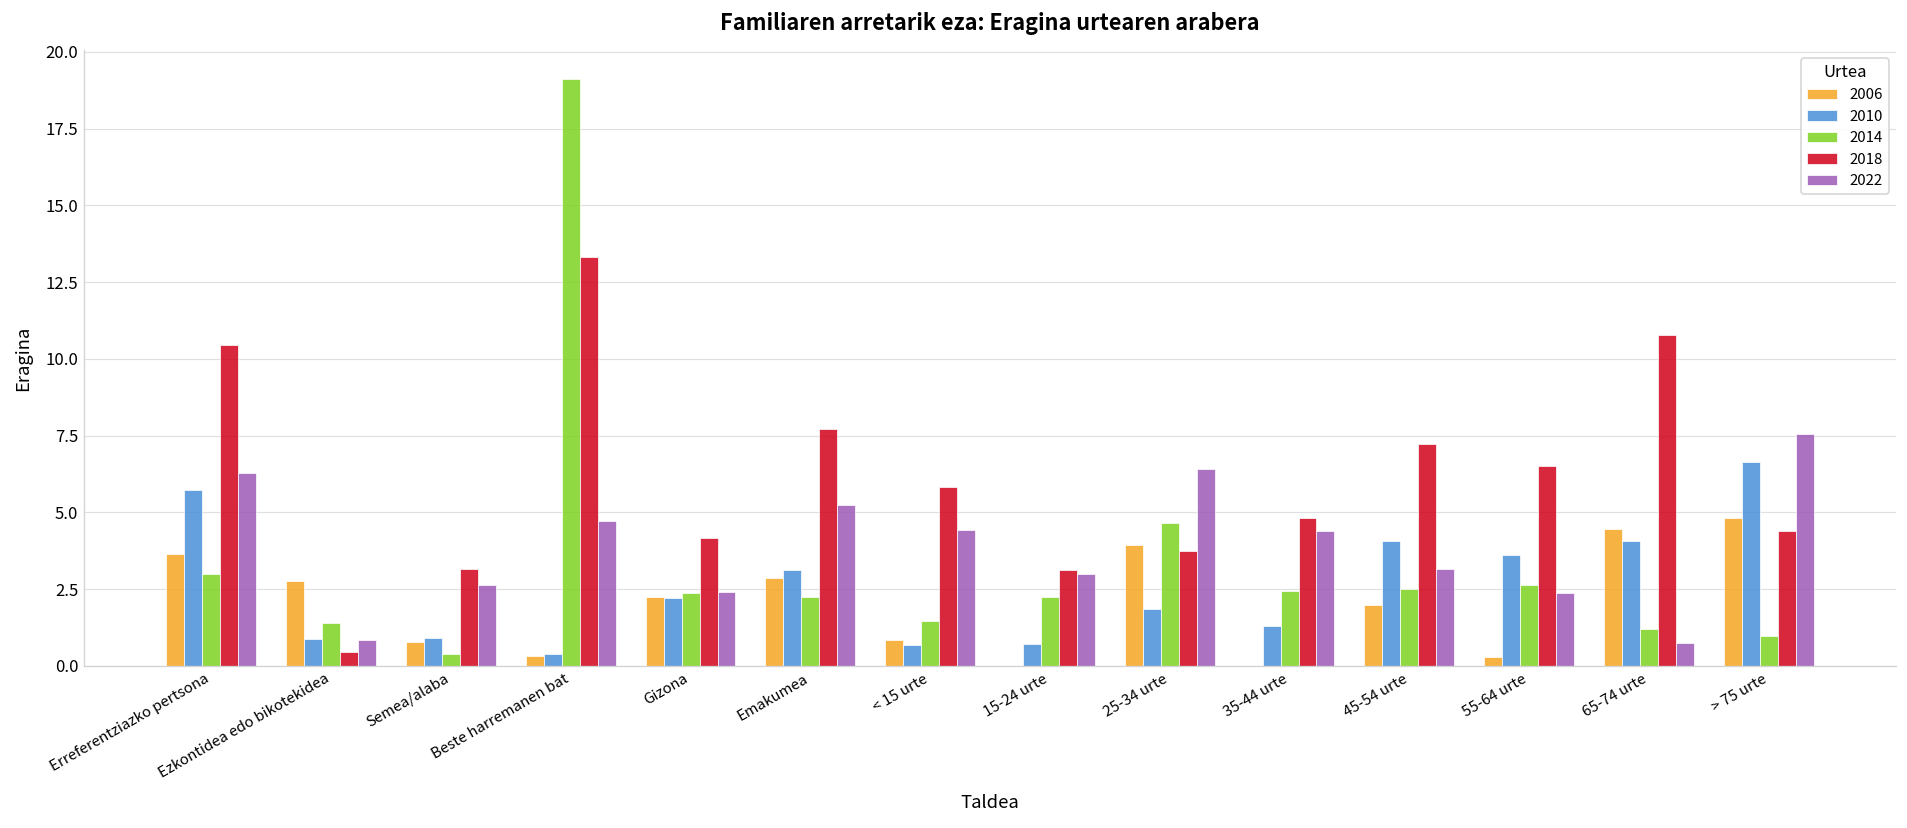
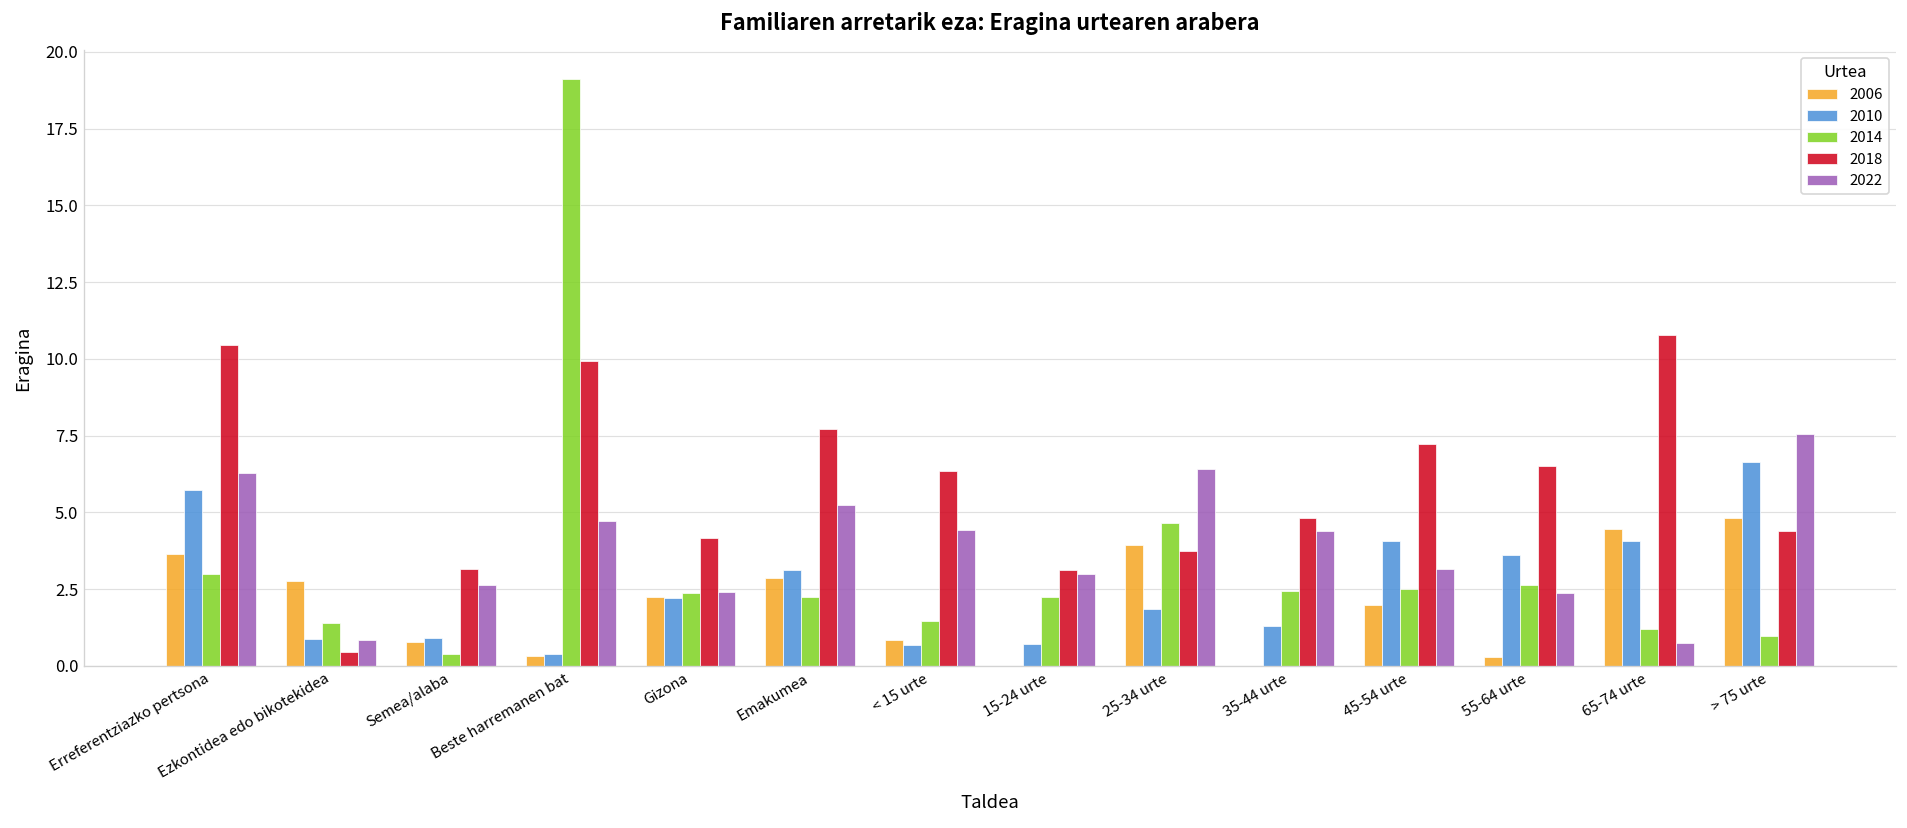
  {
    "2006": {
      "Erreferentziazko pertsona": 3.7,
      "Ezkontidea edo bikotekidea": 2.8,
      "Semea/alaba": 0.8,
      "Beste harremanen bat": 0.3,
      "Gizona": 2.2,
      "Emakumea": 2.9,
      "< 15 urte": 0.8,
      "15-24 urte": 0.0,
      "25-34 urte": 3.9,
      "35-44 urte": 0.0,
      "45-54 urte": 2.0,
      "55-64 urte": 0.3,
      "65-74 urte": 4.5,
      "> 75 urte": 4.8
    },
    "2010": {
      "Erreferentziazko pertsona": 5.7,
      "Ezkontidea edo bikotekidea": 0.9,
      "Semea/alaba": 0.9,
      "Beste harremanen bat": 0.4,
      "Gizona": 2.2,
      "Emakumea": 3.1,
      "< 15 urte": 0.7,
      "15-24 urte": 0.7,
      "25-34 urte": 1.9,
      "35-44 urte": 1.3,
      "45-54 urte": 4.1,
      "55-64 urte": 3.6,
      "65-74 urte": 4.1,
      "> 75 urte": 6.6
    },
    "2014": {
      "Erreferentziazko pertsona": 3.0,
      "Ezkontidea edo bikotekidea": 1.4,
      "Semea/alaba": 0.4,
      "Beste harremanen bat": 19.1,
      "Gizona": 2.4,
      "Emakumea": 2.3,
      "< 15 urte": 1.5,
      "15-24 urte": 2.2,
      "25-34 urte": 4.7,
      "35-44 urte": 2.5,
      "45-54 urte": 2.5,
      "55-64 urte": 2.6,
      "65-74 urte": 1.2,
      "> 75 urte": 1.0
    },
    "2018": {
      "Erreferentziazko pertsona": 10.4,
      "Ezkontidea edo bikotekidea": 0.5,
      "Semea/alaba": 3.1,
-     "Beste harremanen bat": 13.3,
+     "Beste harremanen bat": 9.9,
      "Gizona": 4.2,
      "Emakumea": 7.7,
-     "< 15 urte": 5.8,
+     "< 15 urte": 6.3,
      "15-24 urte": 3.1,
      "25-34 urte": 3.7,
      "35-44 urte": 4.8,
      "45-54 urte": 7.2,
      "55-64 urte": 6.5,
      "65-74 urte": 10.8,
      "> 75 urte": 4.4
    },
    "2022": {
      "Erreferentziazko pertsona": 6.3,
      "Ezkontidea edo bikotekidea": 0.9,
      "Semea/alaba": 2.6,
      "Beste harremanen bat": 4.7,
      "Gizona": 2.4,
      "Emakumea": 5.2,
      "< 15 urte": 4.4,
      "15-24 urte": 3.0,
      "25-34 urte": 6.4,
      "35-44 urte": 4.4,
      "45-54 urte": 3.2,
      "55-64 urte": 2.4,
      "65-74 urte": 0.7,
      "> 75 urte": 7.6
    }
  }
